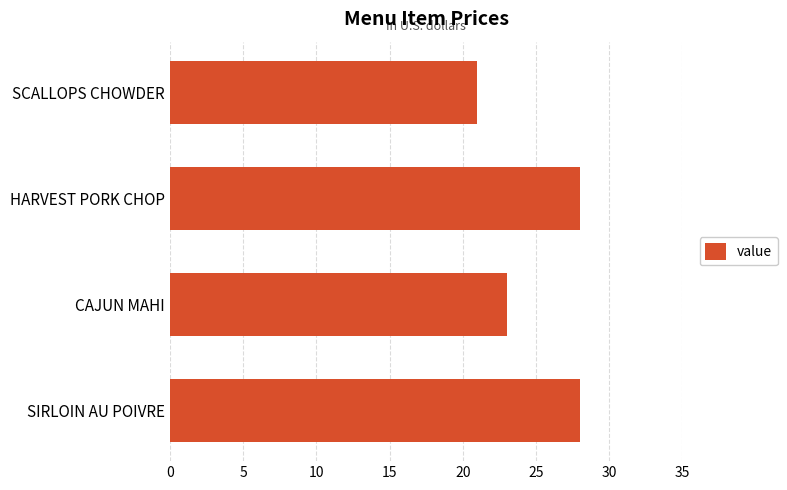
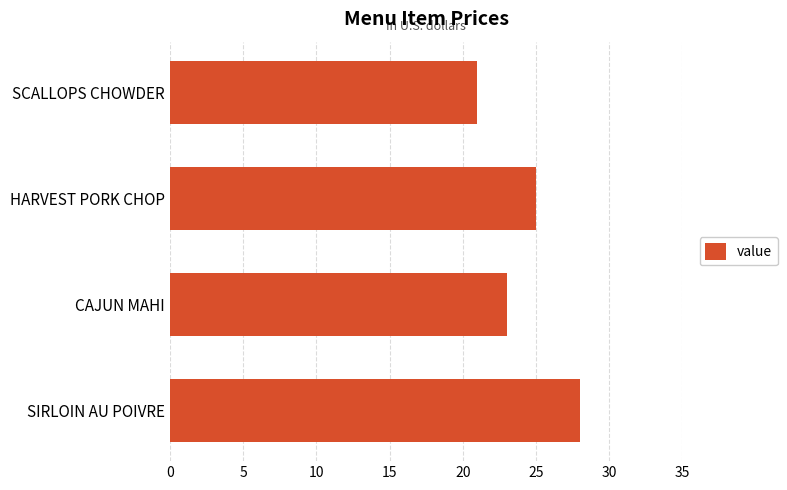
  {
    "SCALLOPS CHOWDER": 21,
-   "HARVEST PORK CHOP": 28,
+   "HARVEST PORK CHOP": 25,
    "CAJUN MAHI": 23,
    "SIRLOIN AU POIVRE": 28
  }
